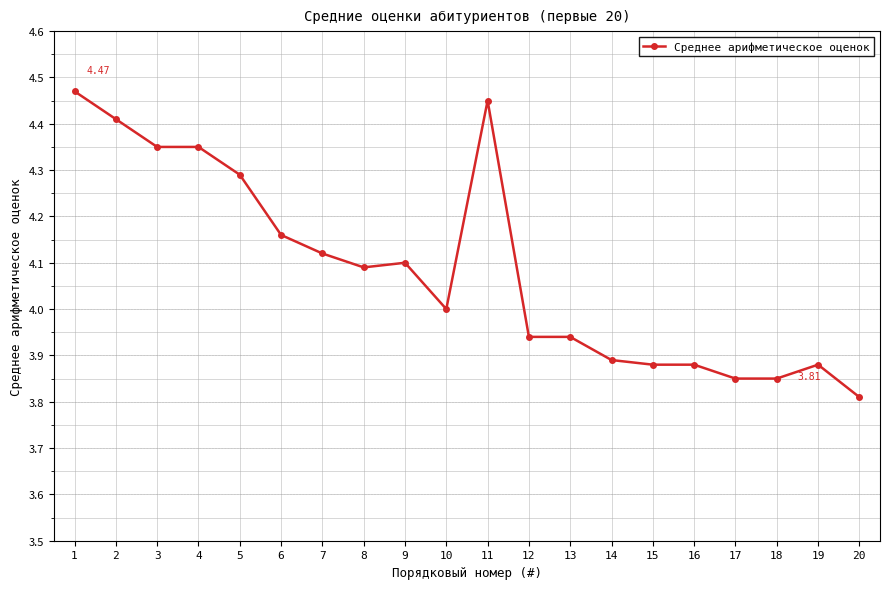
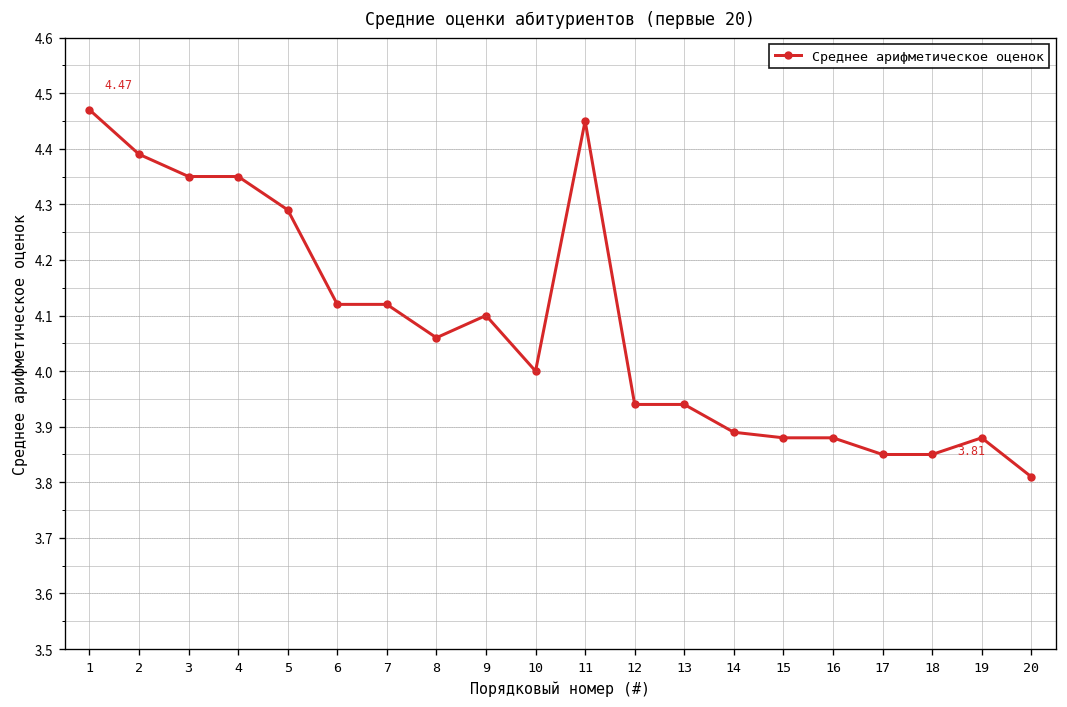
  {
-   "2": 4.41,
+   "2": 4.39,
    "3": 4.35,
    "4": 4.35,
    "5": 4.29,
-   "6": 4.16,
+   "6": 4.12,
    "7": 4.12,
-   "8": 4.09,
+   "8": 4.06,
    "9": 4.10,
    "10": 4.00,
    "11": 4.45,
    "12": 3.94,
    "13": 3.94,
    "14": 3.89,
    "15": 3.88,
    "16": 3.88,
    "17": 3.85,
    "18": 3.85,
    "20": 3.81
  }
